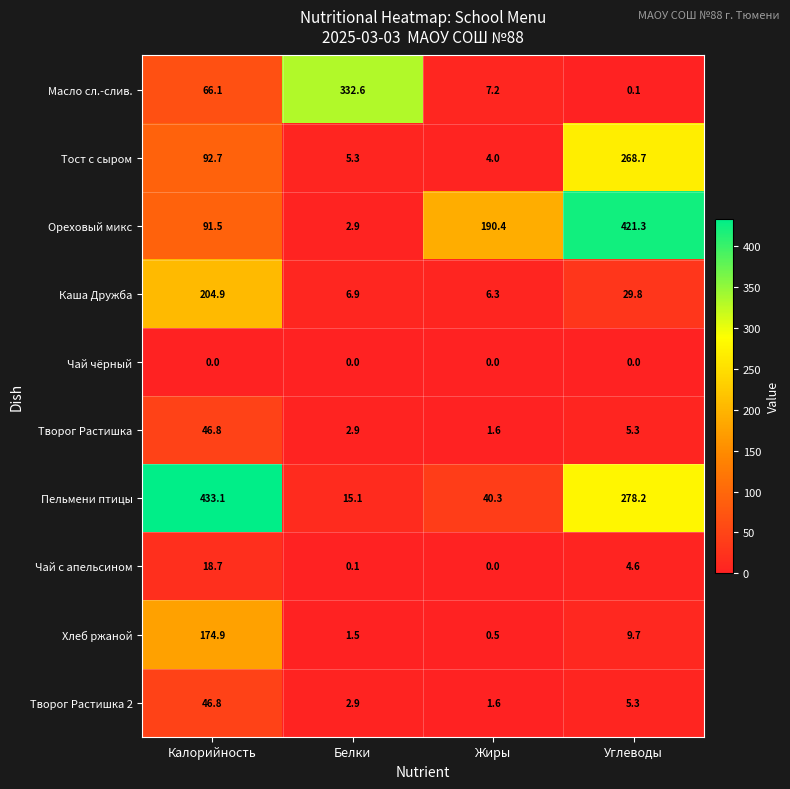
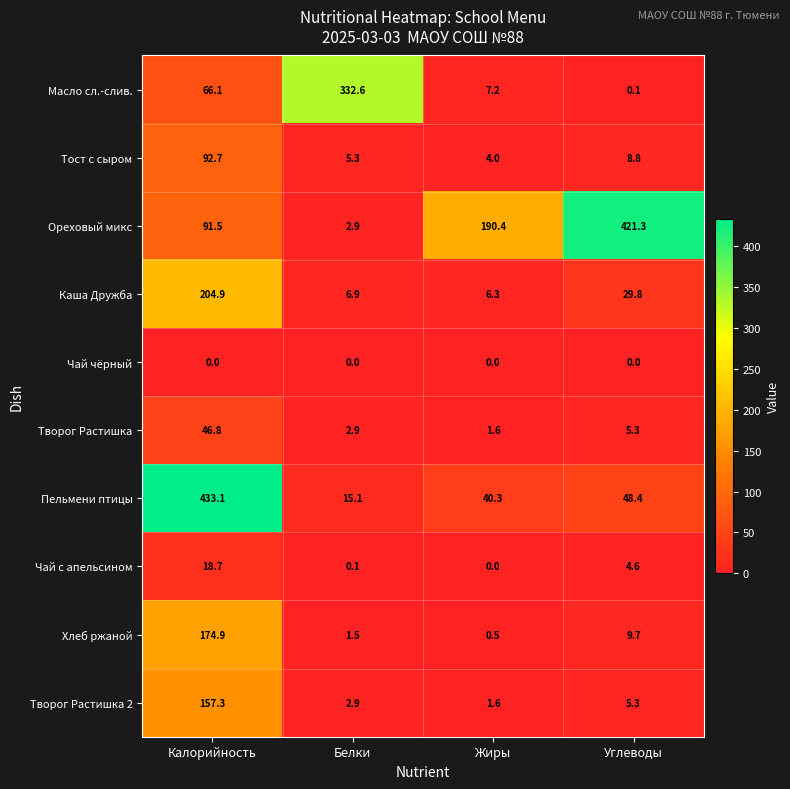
  {
    "Масло сл.-слив.": {
      "Калорийность": 66.1,
      "Белки": 332.6,
      "Жиры": 7.2,
      "Углеводы": 0.1
    },
    "Тост с сыром": {
      "Калорийность": 92.7,
      "Белки": 5.3,
      "Жиры": 4.0,
-     "Углеводы": 268.7
+     "Углеводы": 8.8
    },
    "Ореховый микс": {
      "Калорийность": 91.5,
      "Белки": 2.9,
      "Жиры": 190.4,
      "Углеводы": 421.3
    },
    "Каша Дружба": {
      "Калорийность": 204.9,
      "Белки": 6.9,
      "Жиры": 6.3,
      "Углеводы": 29.8
    },
    "Чай чёрный": {
      "Калорийность": 0.0,
      "Белки": 0.0,
      "Жиры": 0.0,
      "Углеводы": 0.0
    },
    "Творог Растишка": {
      "Калорийность": 46.8,
      "Белки": 2.9,
      "Жиры": 1.6,
      "Углеводы": 5.3
    },
    "Пельмени птицы": {
      "Калорийность": 433.1,
      "Белки": 15.1,
      "Жиры": 40.3,
-     "Углеводы": 278.2
+     "Углеводы": 48.4
    },
    "Чай с апельсином": {
      "Калорийность": 18.7,
      "Белки": 0.1,
      "Жиры": 0.0,
      "Углеводы": 4.6
    },
    "Хлеб ржаной": {
      "Калорийность": 174.9,
      "Белки": 1.5,
      "Жиры": 0.5,
      "Углеводы": 9.7
    },
    "Творог Растишка 2": {
-     "Калорийность": 46.8,
+     "Калорийность": 157.3,
      "Белки": 2.9,
      "Жиры": 1.6,
      "Углеводы": 5.3
    }
  }
